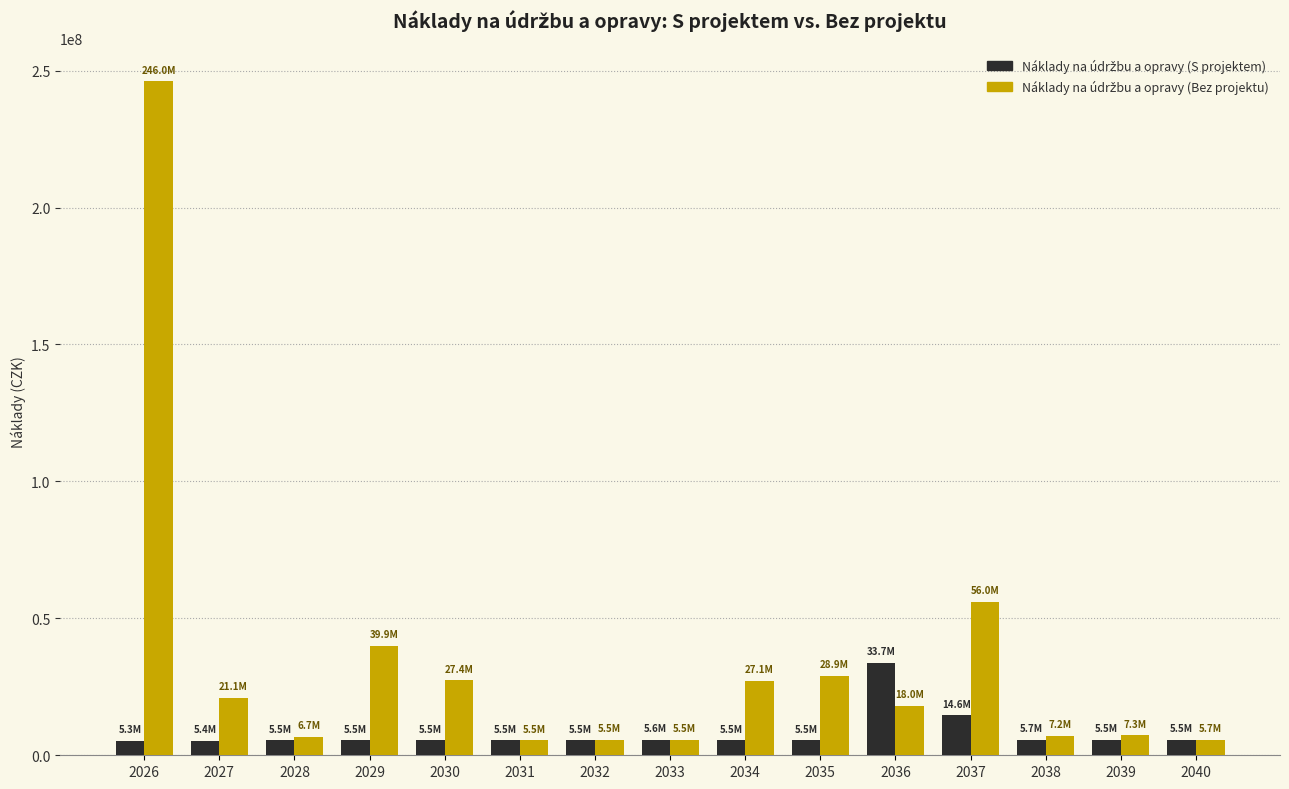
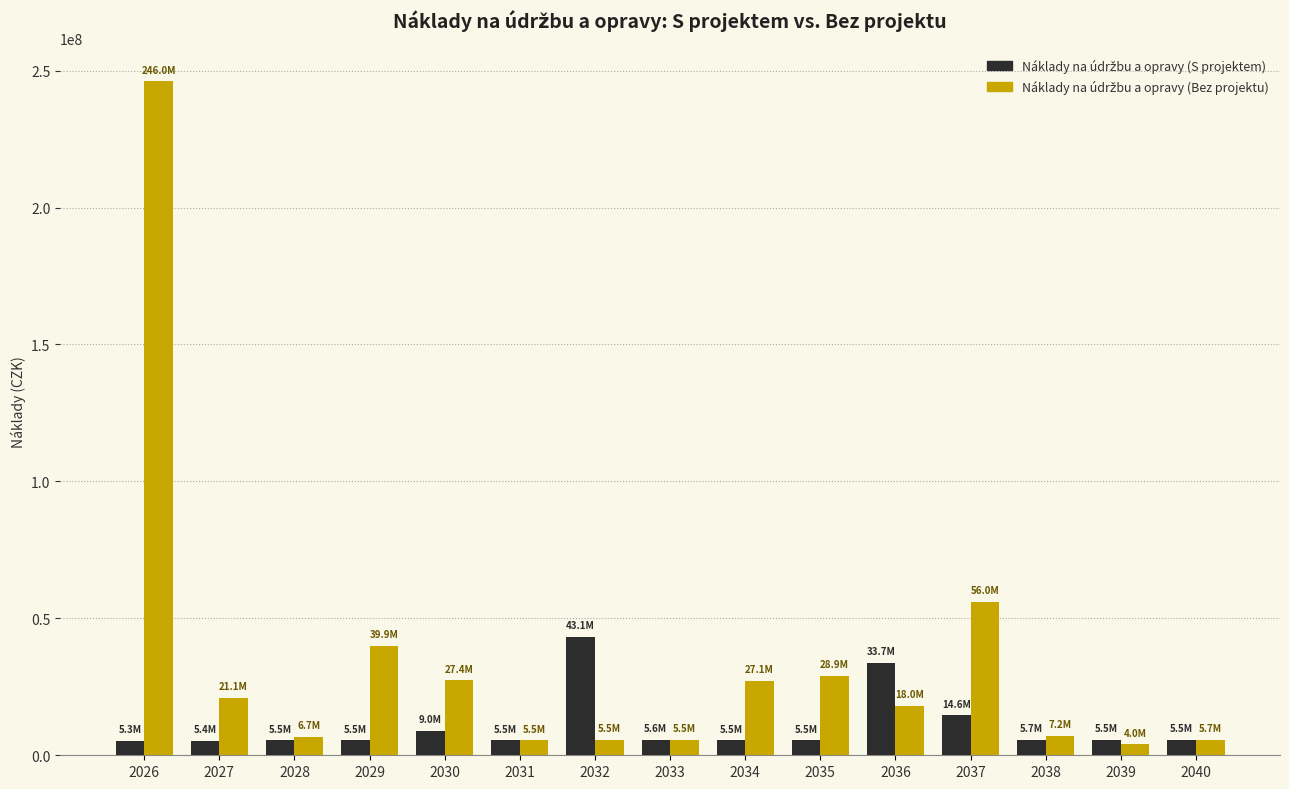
  {
    "Náklady na údržbu a opravy (S projektem)": {
      "2026": "5.3M",
      "2027": "5.4M",
      "2028": "5.5M",
      "2029": "5.5M",
-     "2030": "5.5M",
+     "2030": "9.0M",
      "2031": "5.5M",
-     "2032": "5.5M",
+     "2032": "43.1M",
      "2033": "5.6M",
      "2034": "5.5M",
      "2035": "5.5M",
      "2036": "33.7M",
      "2037": "14.6M",
      "2038": "5.7M",
      "2039": "5.5M",
      "2040": "5.5M"
    },
    "Náklady na údržbu a opravy (Bez projektu)": {
      "2026": "246.0M",
      "2027": "21.1M",
      "2028": "6.7M",
      "2029": "39.9M",
      "2030": "27.4M",
      "2031": "5.5M",
      "2032": "5.5M",
      "2033": "5.5M",
      "2034": "27.1M",
      "2035": "28.9M",
      "2036": "18.0M",
      "2037": "56.0M",
      "2038": "7.2M",
-     "2039": "7.3M",
+     "2039": "4.0M",
      "2040": "5.7M"
    }
  }
